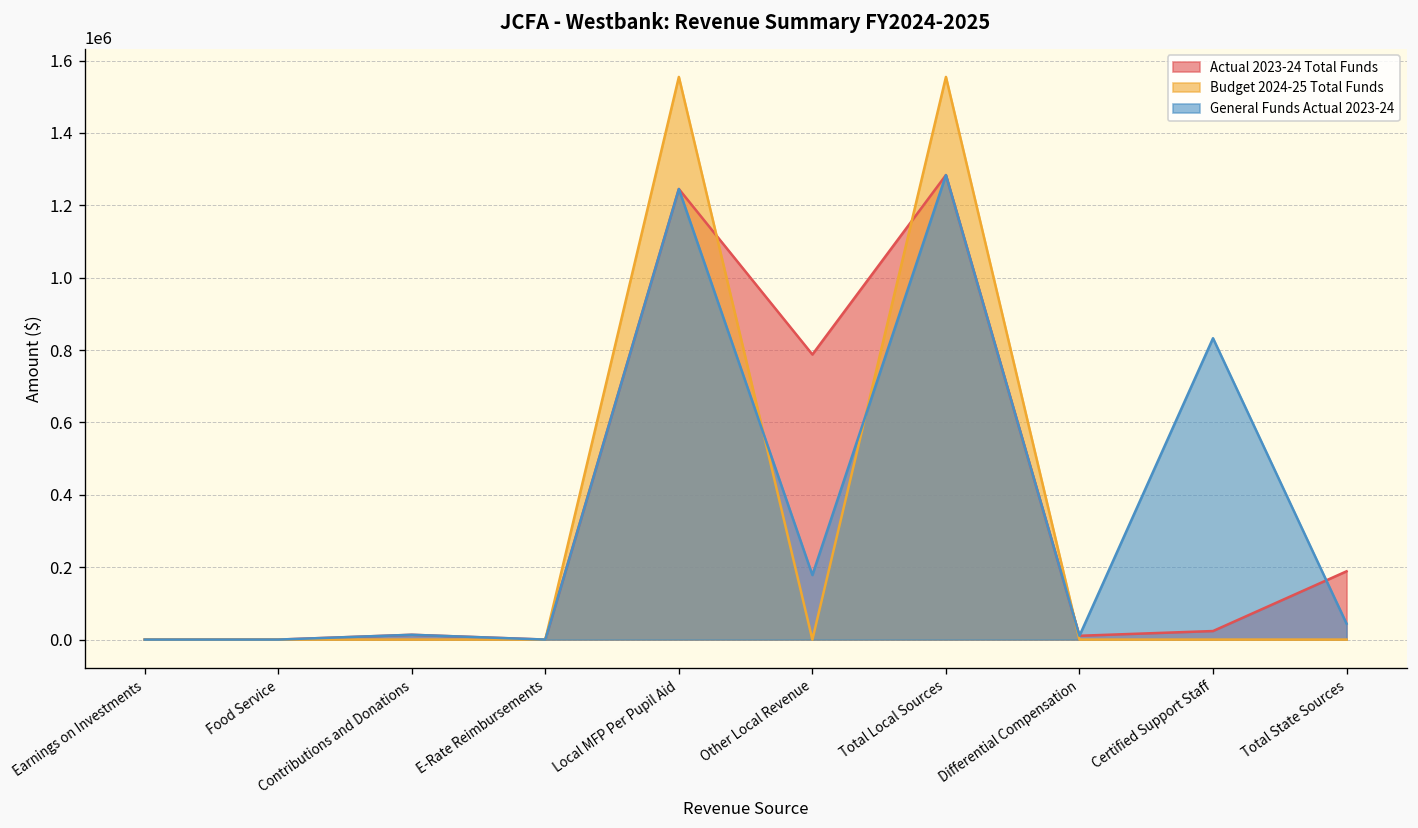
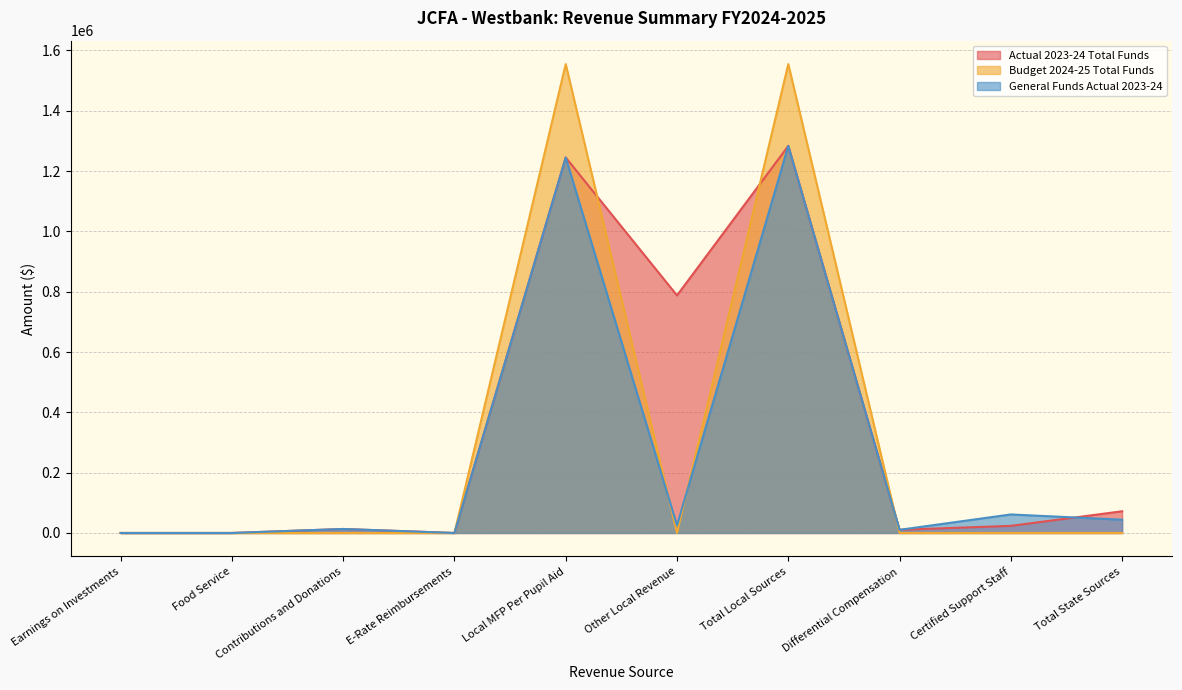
  {
    "Actual 2023-24 Total Funds": {
      "Other Local Revenue": 790000,
      "Certified Support Staff": 20000,
-     "Total State Sources": 190000
+     "Total State Sources": 70000
    },
    "Budget 2024-25 Total Funds": {
      "Contributions and Donations": 0,
      "Local MFP Per Pupil Aid": 1550000,
      "Other Local Revenue": 0,
      "Total Local Sources": 1550000,
      "Differential Compensation": 0,
      "Certified Support Staff": 0,
      "Total State Sources": 0
    },
    "General Funds Actual 2023-24": {
-     "Other Local Revenue": 180000,
-     "Certified Support Staff": 830000,
+     "Other Local Revenue": 30000,
+     "Certified Support Staff": 60000,
      "Total State Sources": 40000
    }
  }
